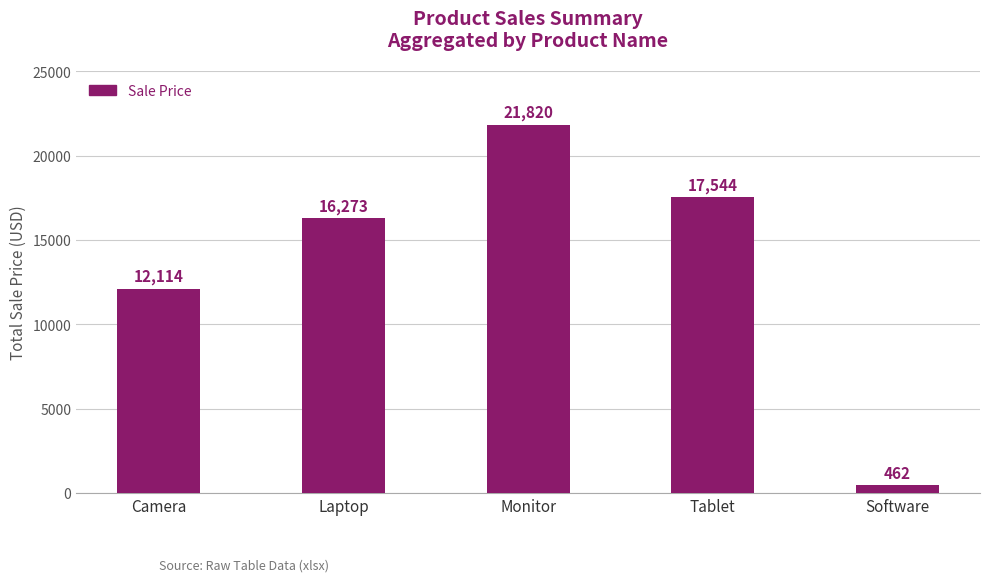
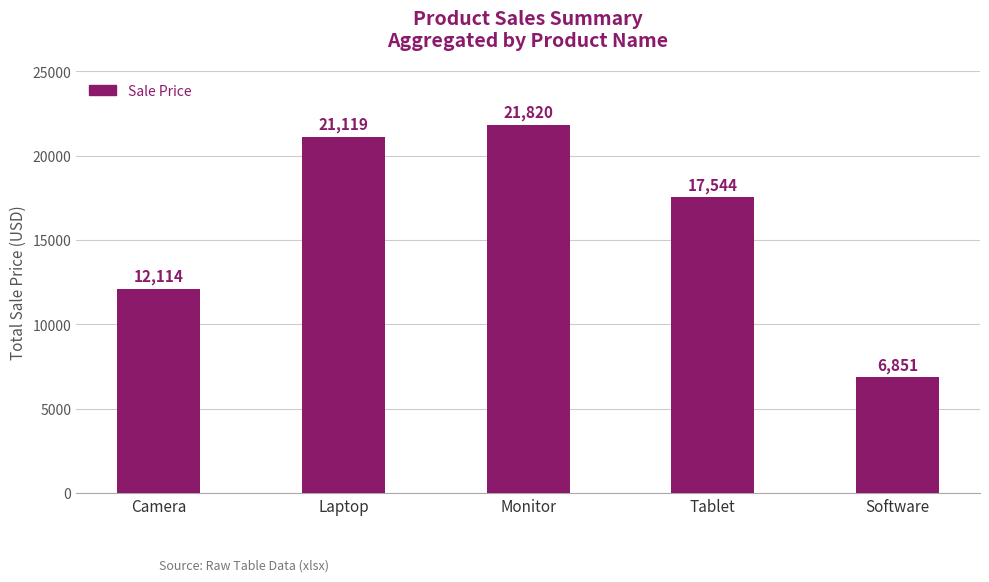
  {
    "Camera": "12,114",
-   "Laptop": "16,273",
+   "Laptop": "21,119",
    "Monitor": "21,820",
    "Tablet": "17,544",
-   "Software": "462"
+   "Software": "6,851"
  }
